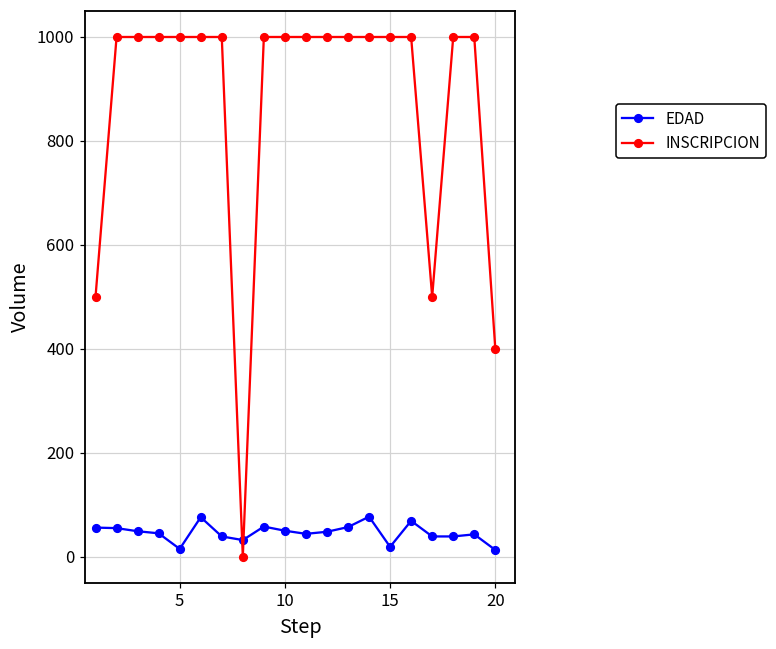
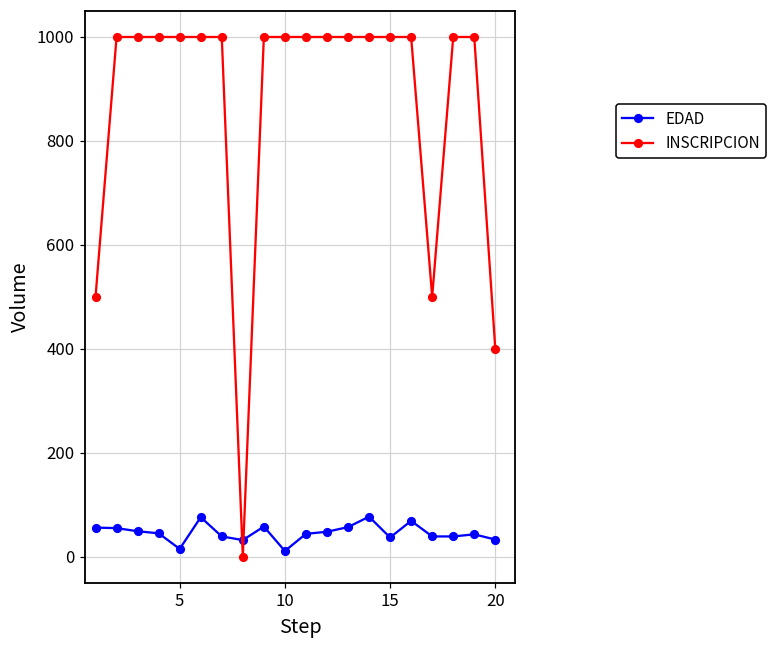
  {
    "EDAD": {
      "5": 20,
-     "10": 50,
-     "15": 20,
-     "20": 10
+     "10": 10,
+     "15": 40,
+     "20": 30
    },
    "INSCRIPCION": {
      "5": 1000,
      "10": 1000,
      "15": 1000,
      "20": 400
    }
  }
